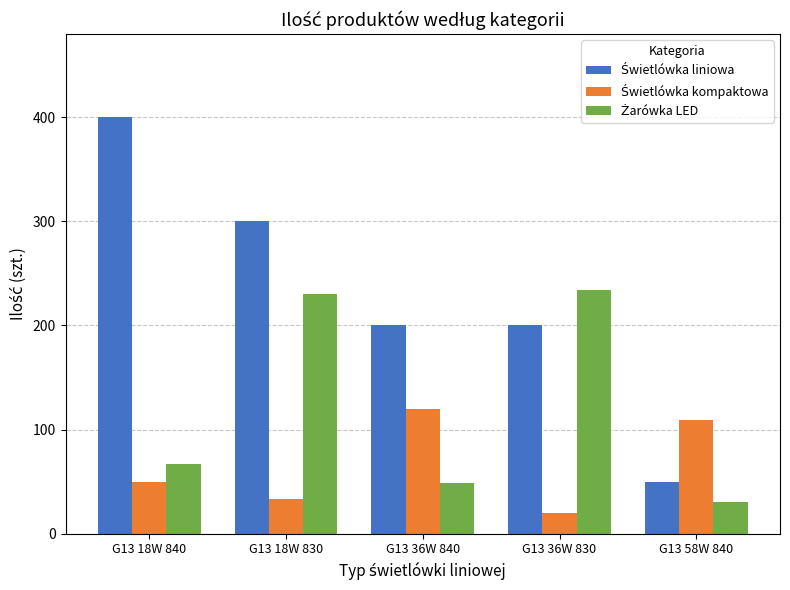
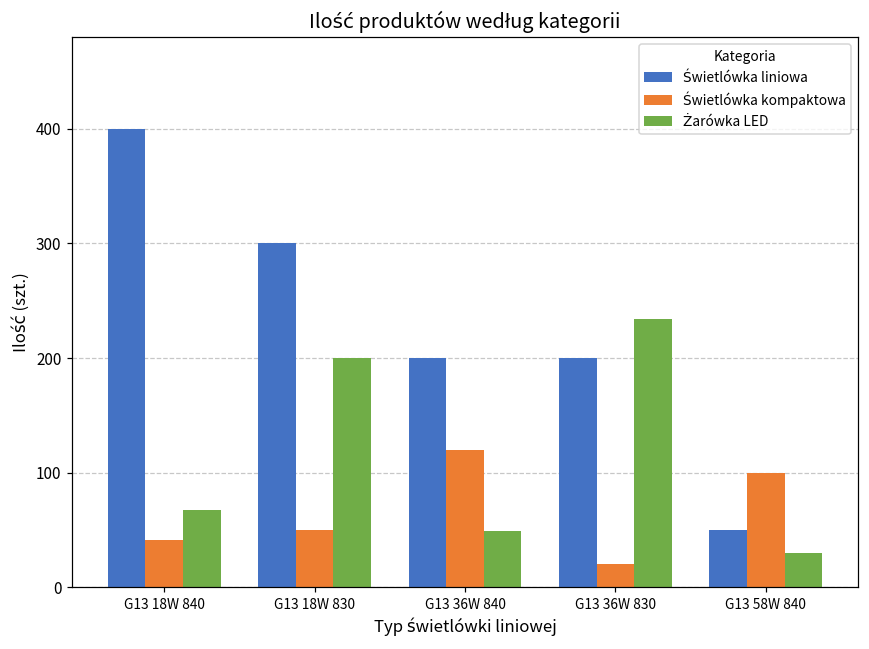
  {
    "Świetlówka liniowa": {
      "G13 18W 840": 400,
      "G13 18W 830": 300,
      "G13 36W 840": 200,
      "G13 36W 830": 200,
      "G13 58W 840": 50
    },
    "Świetlówka kompaktowa": {
-     "G13 18W 840": 50,
-     "G13 18W 830": 33,
+     "G13 18W 840": 41,
+     "G13 18W 830": 50,
      "G13 36W 840": 120,
      "G13 36W 830": 20,
-     "G13 58W 840": 109
+     "G13 58W 840": 100
    },
    "Żarówka LED": {
      "G13 18W 840": 67,
-     "G13 18W 830": 230,
+     "G13 18W 830": 200,
      "G13 36W 840": 49,
      "G13 36W 830": 234,
      "G13 58W 840": 30
    }
  }
